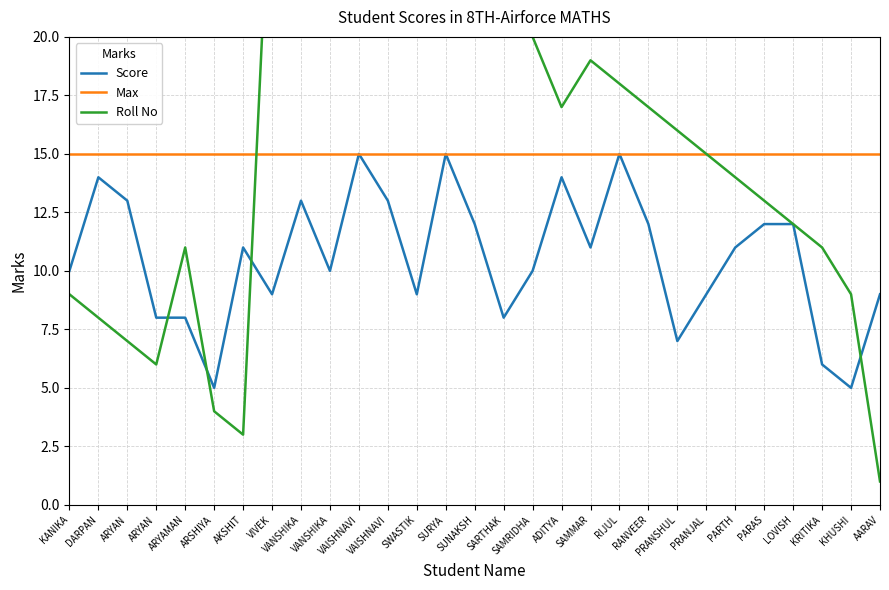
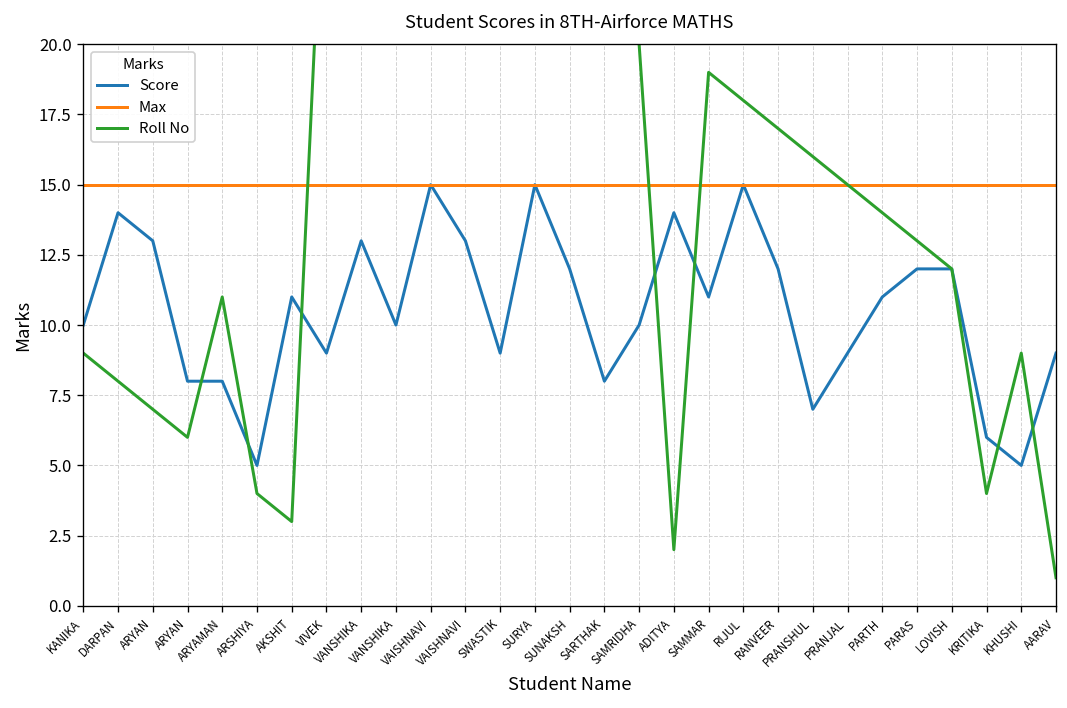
  {
    "Score": {
      "KANIKA": 10,
      "DARPAN": 14,
      "ARYAMAN": 8,
      "ARSHIYA": 5,
      "AKSHIT": 11,
      "VIVEK": 9,
      "SWASTIK": 9,
      "SUNAKSH": 12,
      "SARTHAK": 8,
      "SAMRIDHA": 10,
      "ADITYA": 14,
      "SAMMAR": 11,
      "RANVEER": 12,
      "PRANSHUL": 7,
      "PRANJAL": 9,
      "PARTH": 11,
      "PARAS": 12,
      "KRITIKA": 6,
      "KHUSHI": 5,
      "AARAV": 9
    },
    "Max": {
      "KANIKA": 15,
      "DARPAN": 15,
      "ARYAMAN": 15,
      "ARSHIYA": 15,
      "AKSHIT": 15,
      "VIVEK": 15,
      "SWASTIK": 15,
      "SUNAKSH": 15,
      "SARTHAK": 15,
      "SAMRIDHA": 15,
      "ADITYA": 15,
      "SAMMAR": 15,
      "RANVEER": 15,
      "PRANSHUL": 15,
      "PARTH": 15,
      "PARAS": 15,
      "LOVISH": 15,
      "KRITIKA": 15,
      "KHUSHI": 15,
      "AARAV": 15
    },
    "Roll No": {
      "KANIKA": 9,
      "DARPAN": 8,
      "ARYAMAN": 11,
      "ARSHIYA": 4,
      "AKSHIT": 3,
      "SAMRIDHA": 20,
-     "ADITYA": 17,
+     "ADITYA": 2,
      "SAMMAR": 19,
      "RIJUL": 18,
      "RANVEER": 17,
      "PRANSHUL": 16,
      "PARTH": 14,
      "PARAS": 13,
-     "KRITIKA": 11,
+     "KRITIKA": 4,
      "KHUSHI": 9,
      "AARAV": 1
    }
  }
